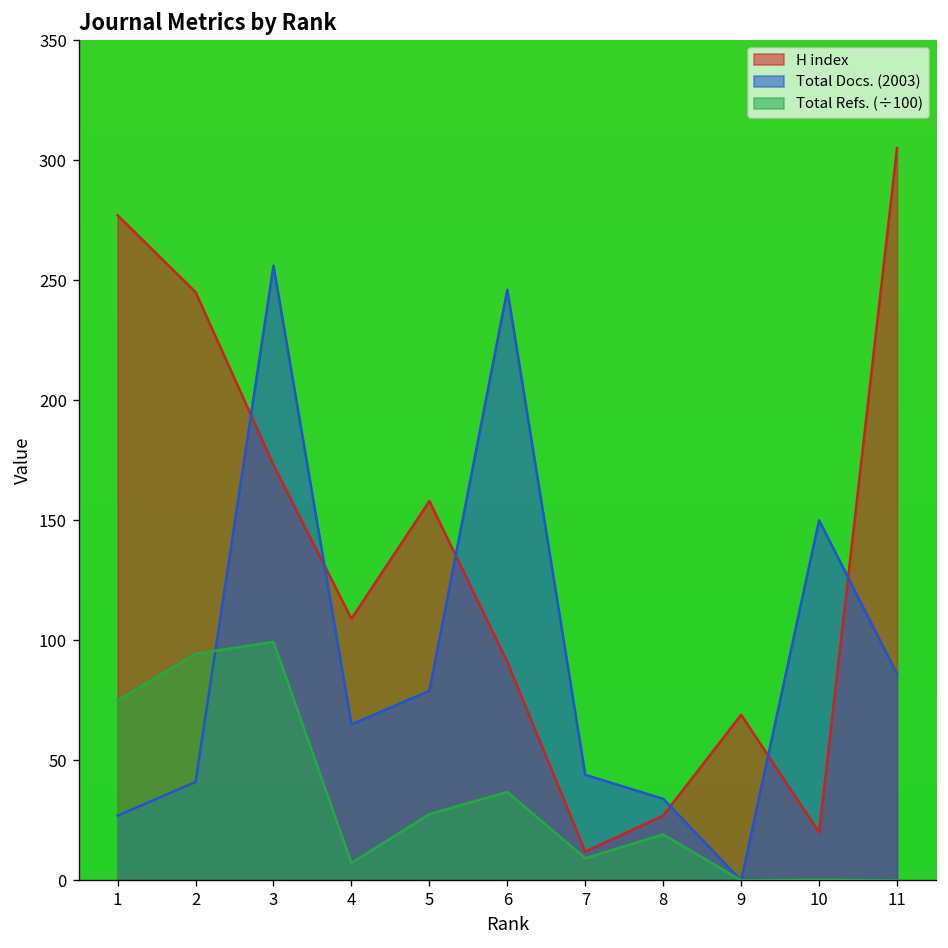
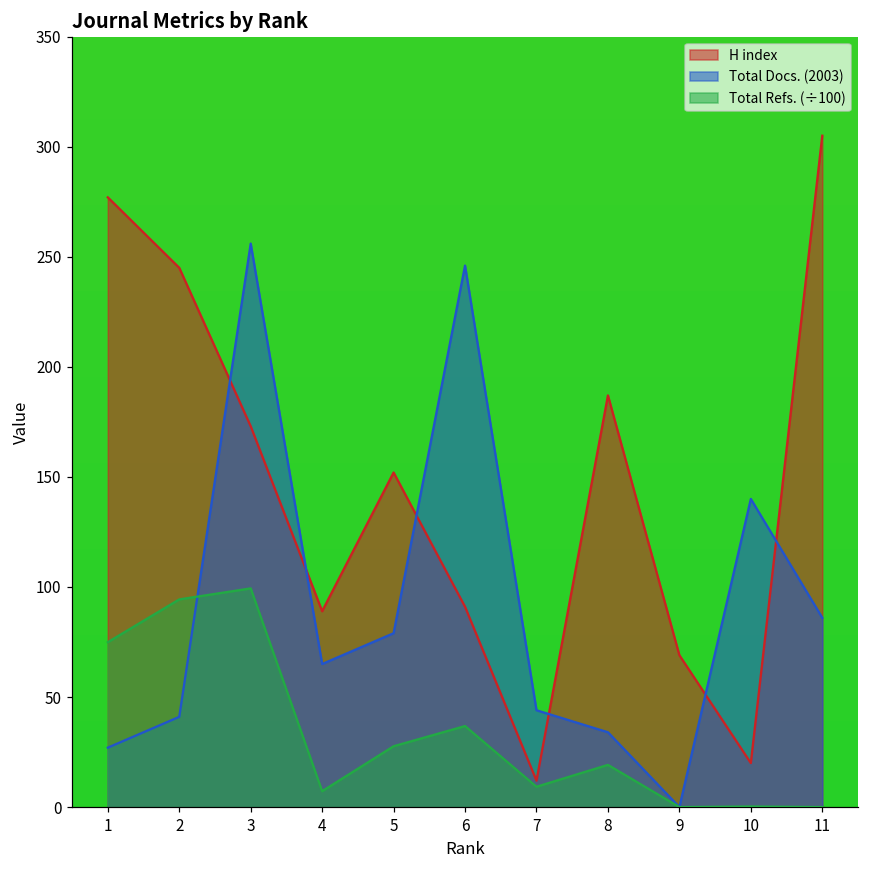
  {
    "H index": {
      "1": 277,
      "2": 245,
      "3": 173,
-     "4": 109,
-     "5": 158,
+     "4": 89,
+     "5": 152,
      "6": 91,
      "7": 12,
-     "8": 27,
+     "8": 187,
      "9": 69,
      "10": 20,
      "11": 305
    },
    "Total Docs. (2003)": {
      "1": 27,
      "2": 41,
      "3": 256,
      "4": 65,
      "5": 79,
      "6": 246,
      "7": 44,
      "8": 34,
-     "10": 150,
+     "10": 140,
      "11": 86
    },
    "Total Refs. (÷100)": {
      "1": 75,
      "2": 94,
      "3": 99,
      "4": 7,
      "5": 28,
      "6": 37,
      "7": 9,
      "8": 19,
      "10": 0,
      "11": 0
    }
  }
